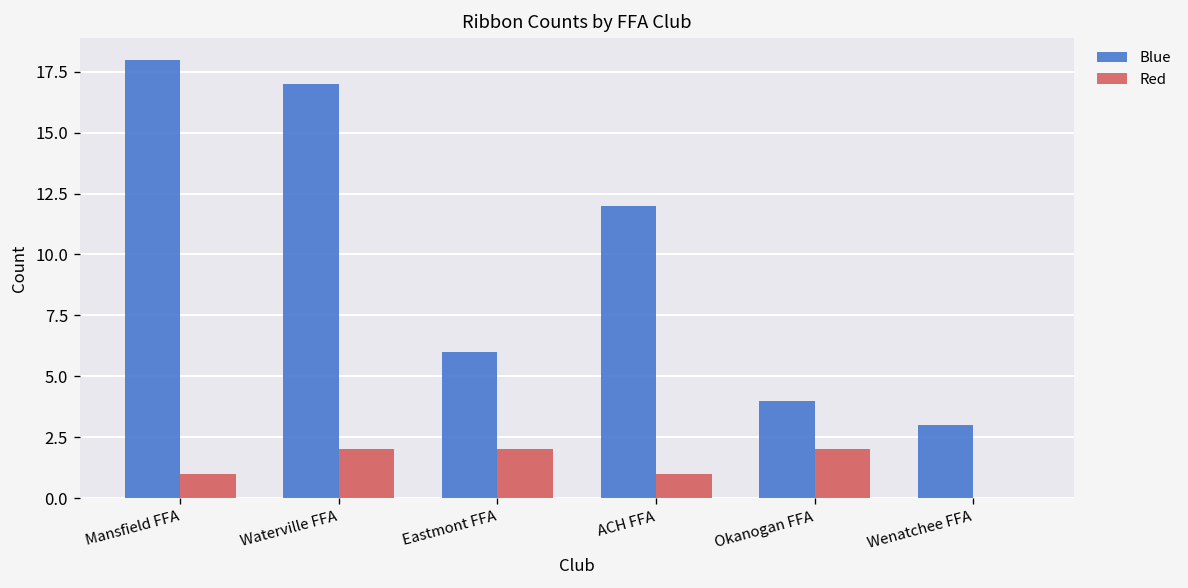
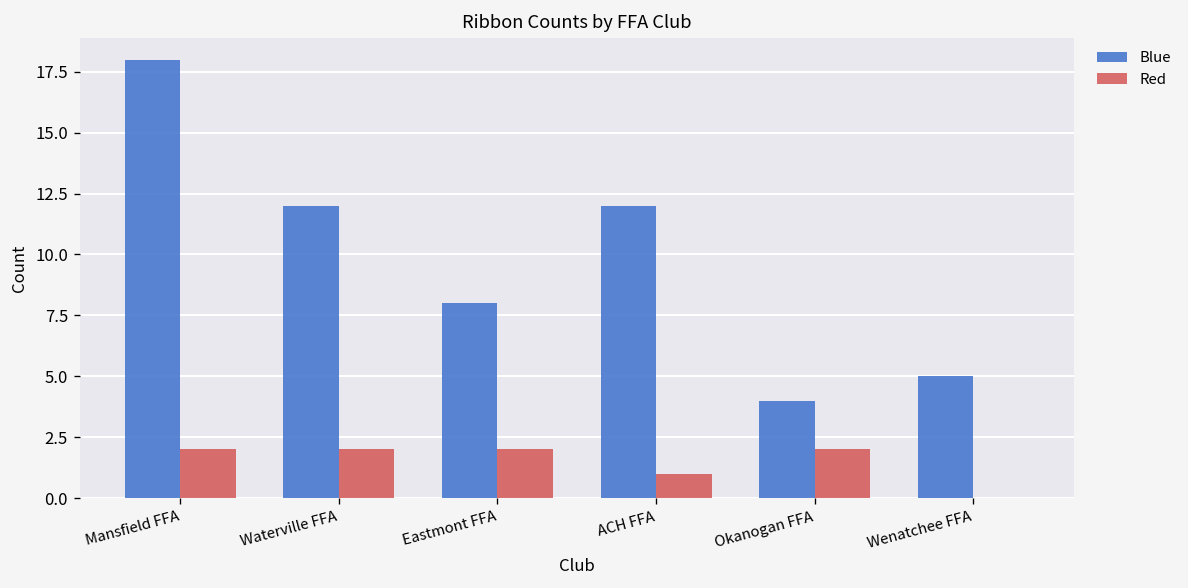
  {
    "Blue": {
      "Mansfield FFA": 18,
-     "Waterville FFA": 17,
-     "Eastmont FFA": 6,
+     "Waterville FFA": 12,
+     "Eastmont FFA": 8,
      "ACH FFA": 12,
      "Okanogan FFA": 4,
-     "Wenatchee FFA": 3
+     "Wenatchee FFA": 5
    },
    "Red": {
-     "Mansfield FFA": 1,
+     "Mansfield FFA": 2,
      "Waterville FFA": 2,
      "Eastmont FFA": 2,
      "ACH FFA": 1,
      "Okanogan FFA": 2,
      "Wenatchee FFA": 0
    }
  }
